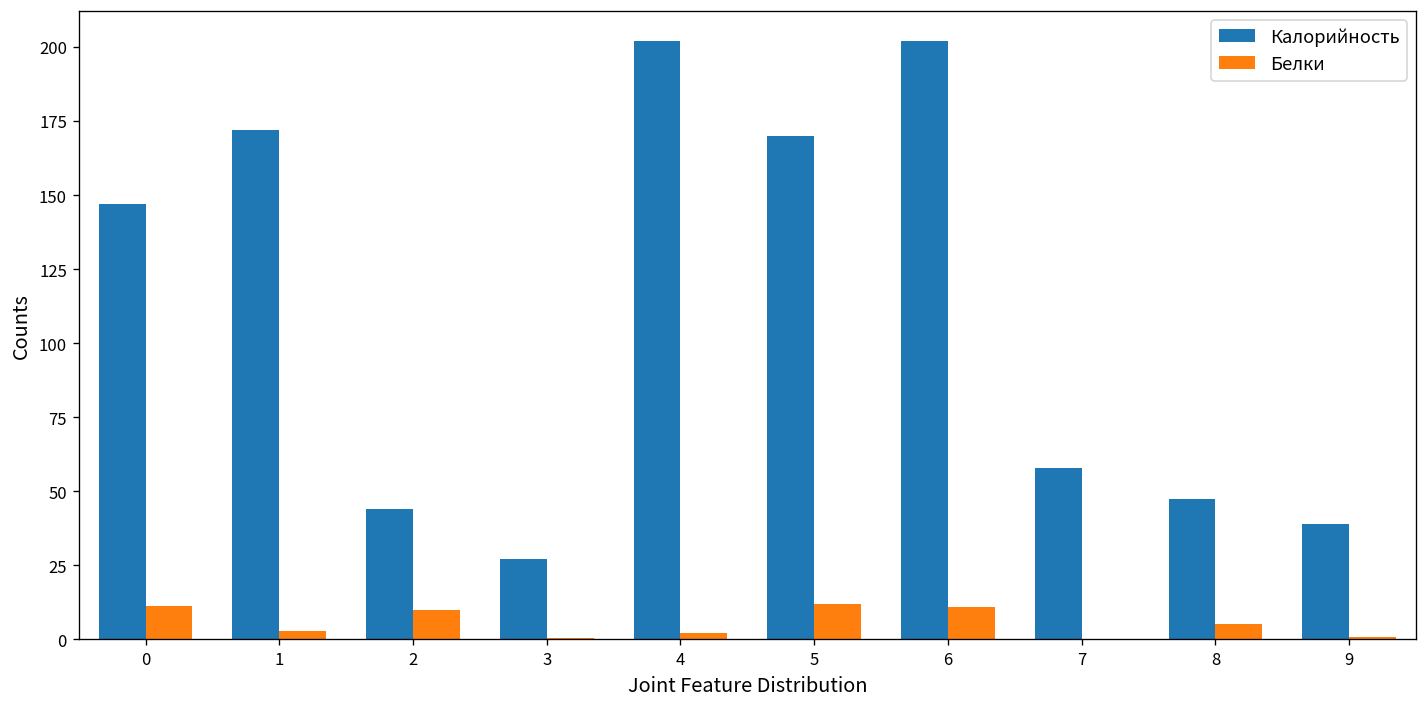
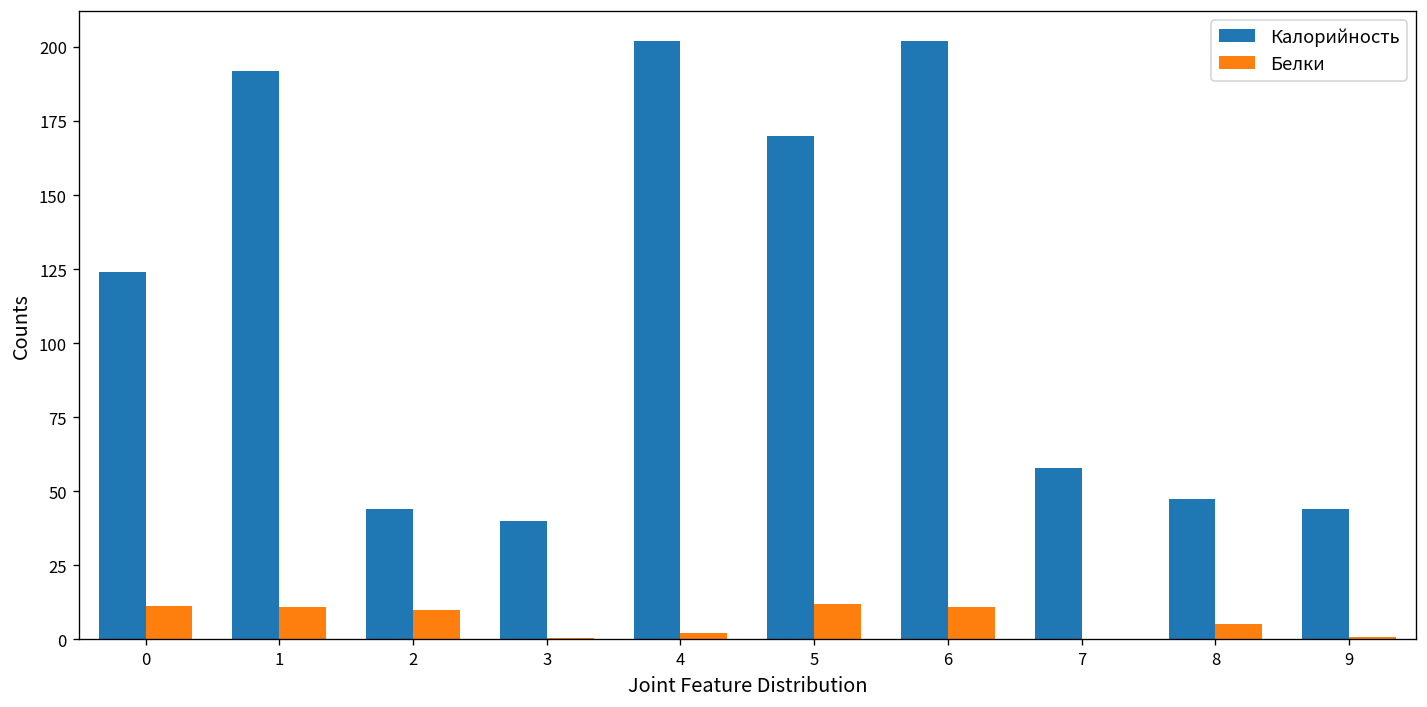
  {
    "Калорийность": {
-     "0": 147,
-     "1": 172,
+     "0": 124,
+     "1": 192,
      "2": 44,
-     "3": 27,
+     "3": 40,
      "4": 202,
      "5": 170,
      "6": 202,
      "7": 58,
      "8": 47,
-     "9": 39
+     "9": 44
    },
    "Белки": {
      "0": 11,
-     "1": 3,
+     "1": 11,
      "2": 10,
      "4": 2,
      "5": 12,
      "6": 11,
      "7": 0,
      "8": 5
    }
  }
